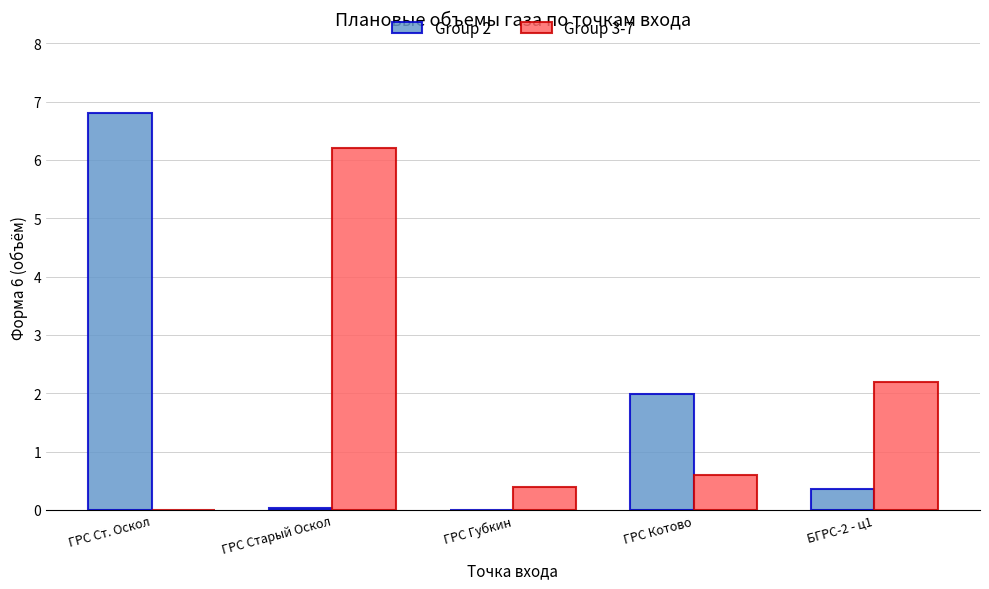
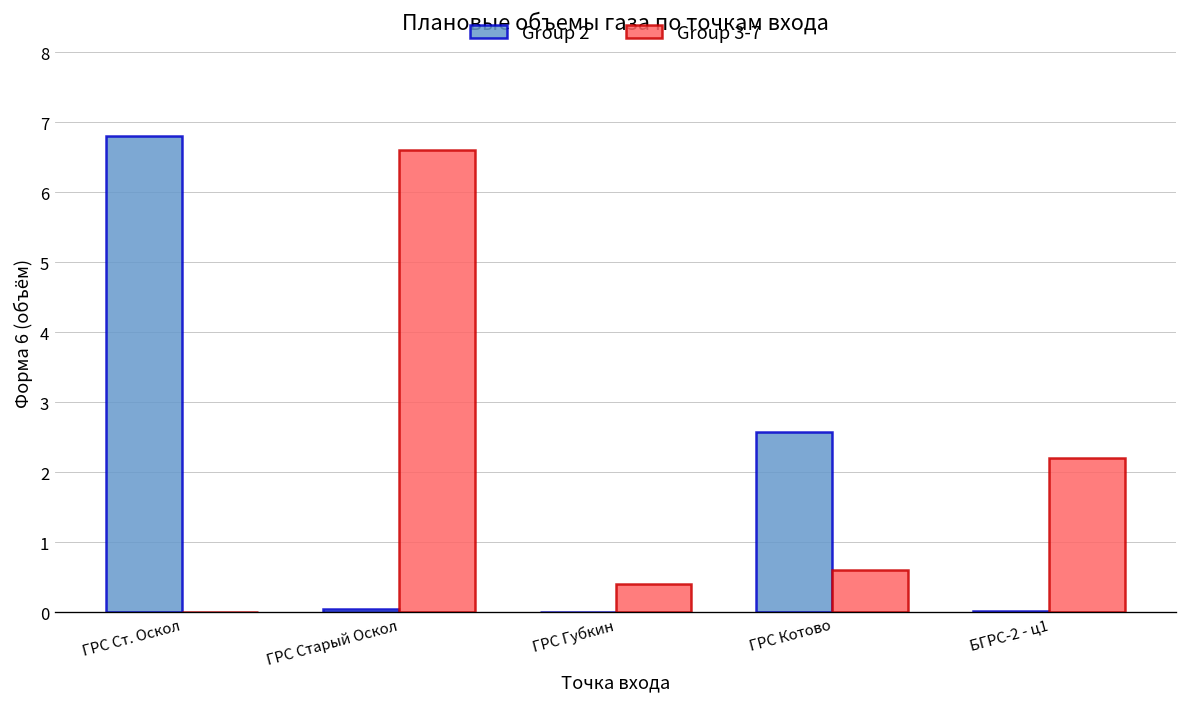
  {
    "Group 2": {
      "ГРС Ст. Оскол": 6.8,
-     "ГРС Котово": 2.0,
-     "БГРС-2 - ц1": 0.4
+     "ГРС Котово": 2.6,
+     "БГРС-2 - ц1": 0.0
    },
    "Group 3-7": {
      "ГРС Ст. Оскол": 0.0,
-     "ГРС Старый Оскол": 6.2,
+     "ГРС Старый Оскол": 6.6,
      "ГРС Губкин": 0.4,
      "ГРС Котово": 0.6,
      "БГРС-2 - ц1": 2.2
    }
  }
